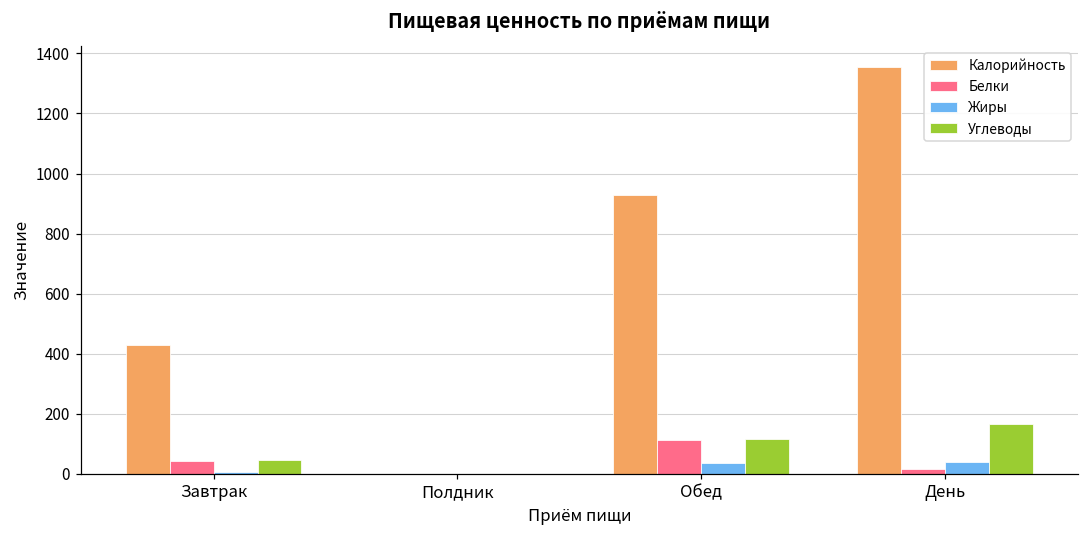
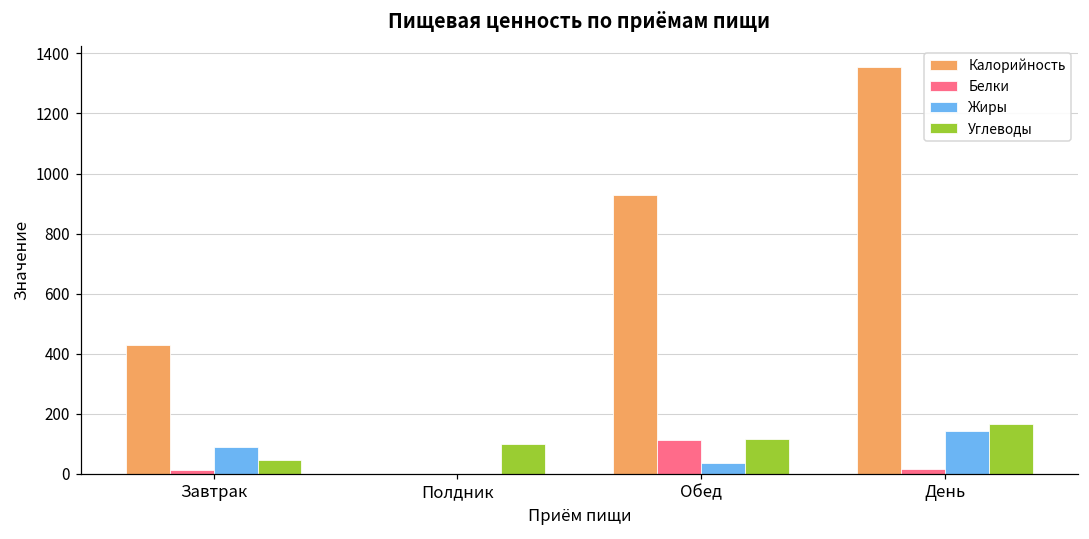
  {
    "Калорийность": {
      "Завтрак": 430,
      "Полдник": 0,
      "Обед": 930,
      "День": 1360
    },
    "Белки": {
-     "Завтрак": 40,
+     "Завтрак": 10,
      "Полдник": 0,
      "Обед": 110,
      "День": 20
    },
    "Жиры": {
-     "Завтрак": 10,
+     "Завтрак": 90,
      "Полдник": 0,
      "Обед": 30,
-     "День": 40
+     "День": 140
    },
    "Углеводы": {
      "Завтрак": 40,
-     "Полдник": 0,
+     "Полдник": 100,
      "Обед": 120,
      "День": 160
    }
  }
